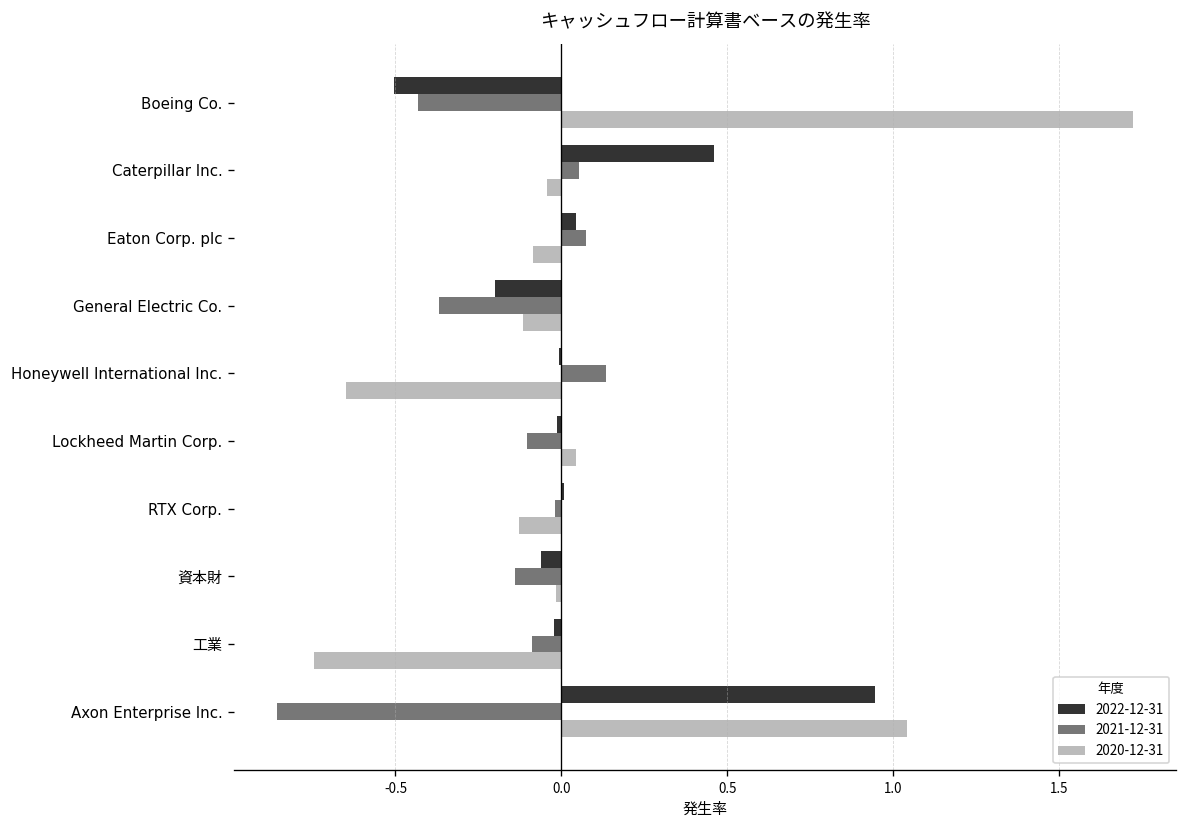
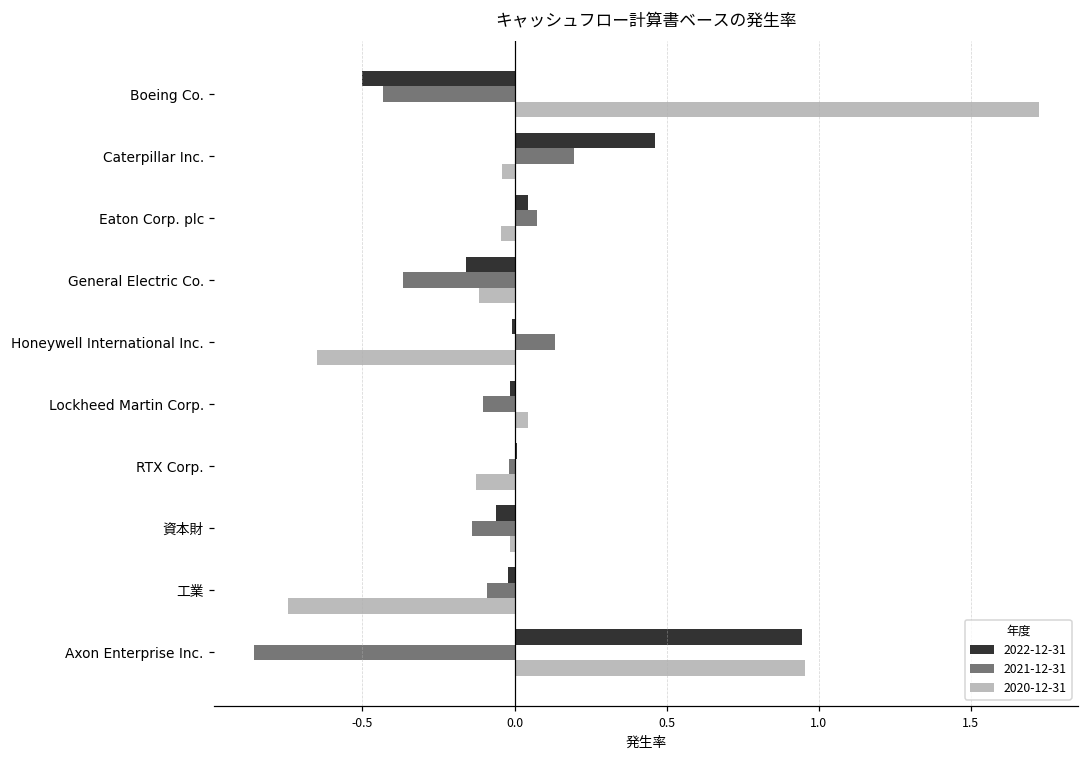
  {
    "2022-12-31": {
      "Boeing Co.": -0.50,
      "Caterpillar Inc.": 0.46,
      "Eaton Corp. plc": 0.05,
-     "General Electric Co.": -0.20,
+     "General Electric Co.": -0.16,
      "Lockheed Martin Corp.": -0.01,
      "資本財": -0.06,
      "工業": -0.02,
      "Axon Enterprise Inc.": 0.94
    },
    "2021-12-31": {
      "Boeing Co.": -0.43,
-     "Caterpillar Inc.": 0.05,
+     "Caterpillar Inc.": 0.19,
      "Eaton Corp. plc": 0.08,
      "General Electric Co.": -0.37,
      "Honeywell International Inc.": 0.13,
      "Lockheed Martin Corp.": -0.10,
      "RTX Corp.": -0.02,
      "資本財": -0.14,
      "工業": -0.09,
      "Axon Enterprise Inc.": -0.86
    },
    "2020-12-31": {
      "Boeing Co.": 1.72,
      "Caterpillar Inc.": -0.04,
-     "Eaton Corp. plc": -0.08,
+     "Eaton Corp. plc": -0.05,
      "General Electric Co.": -0.12,
      "Honeywell International Inc.": -0.65,
      "Lockheed Martin Corp.": 0.05,
      "RTX Corp.": -0.13,
      "資本財": -0.02,
      "工業": -0.75,
-     "Axon Enterprise Inc.": 1.04
+     "Axon Enterprise Inc.": 0.96
    }
  }
